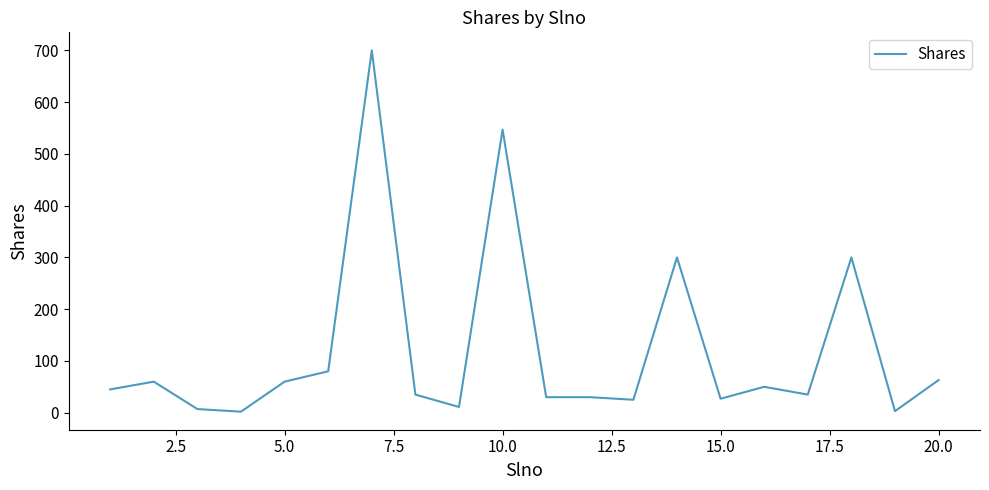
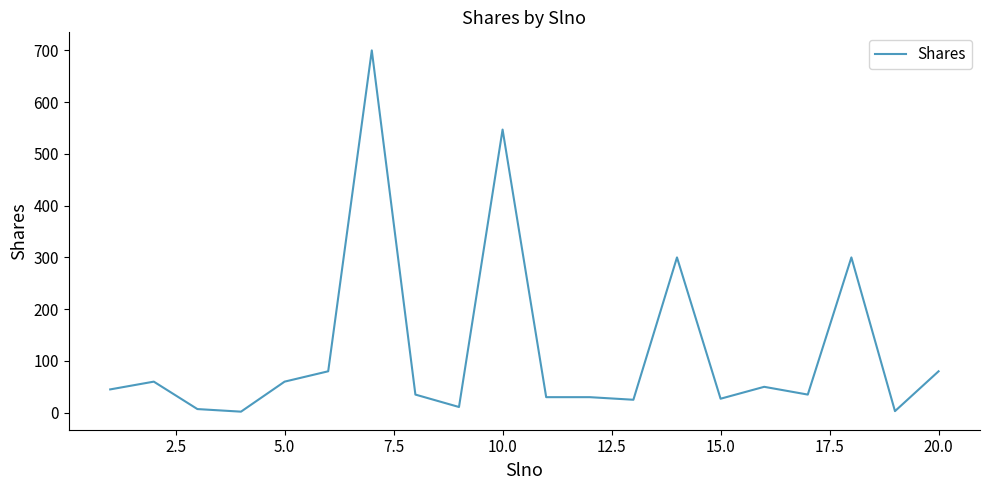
  {
    "5.0": 60,
    "10.0": 550,
    "15.0": 30,
-   "20.0": 60
+   "20.0": 80
  }
